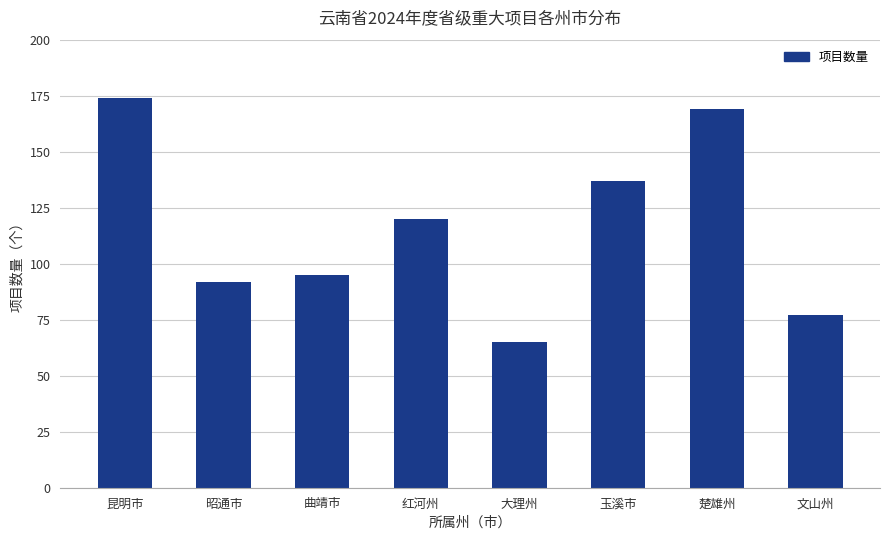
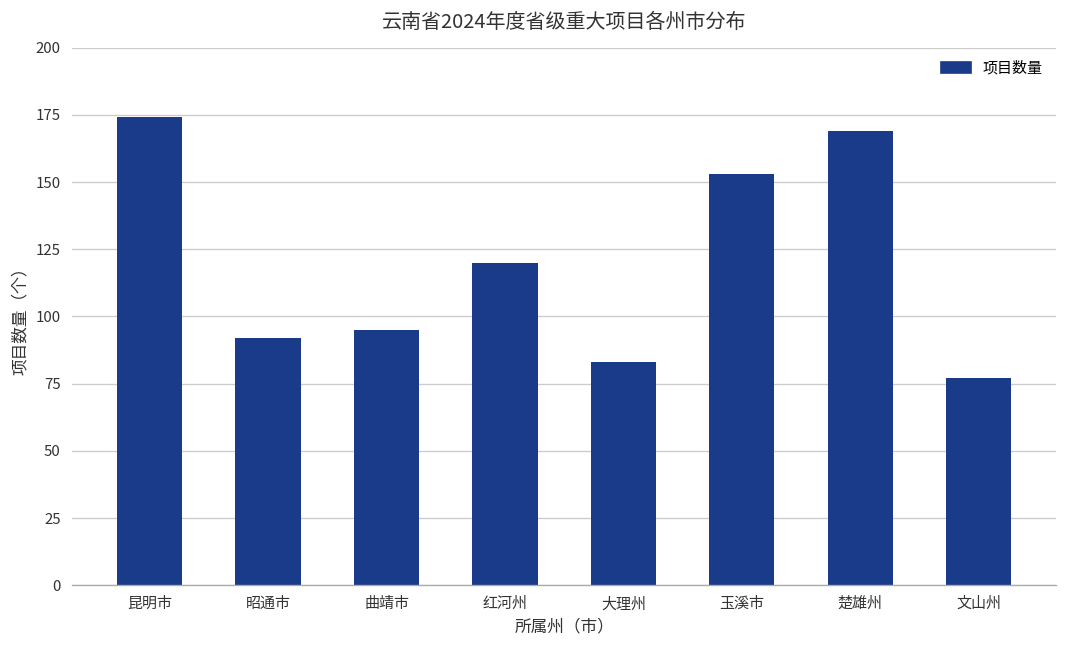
  {
    "昆明市": 174,
    "昭通市": 92,
    "曲靖市": 95,
    "红河州": 120,
-   "大理州": 65,
-   "玉溪市": 137,
+   "大理州": 83,
+   "玉溪市": 153,
    "楚雄州": 169,
    "文山州": 77
  }
